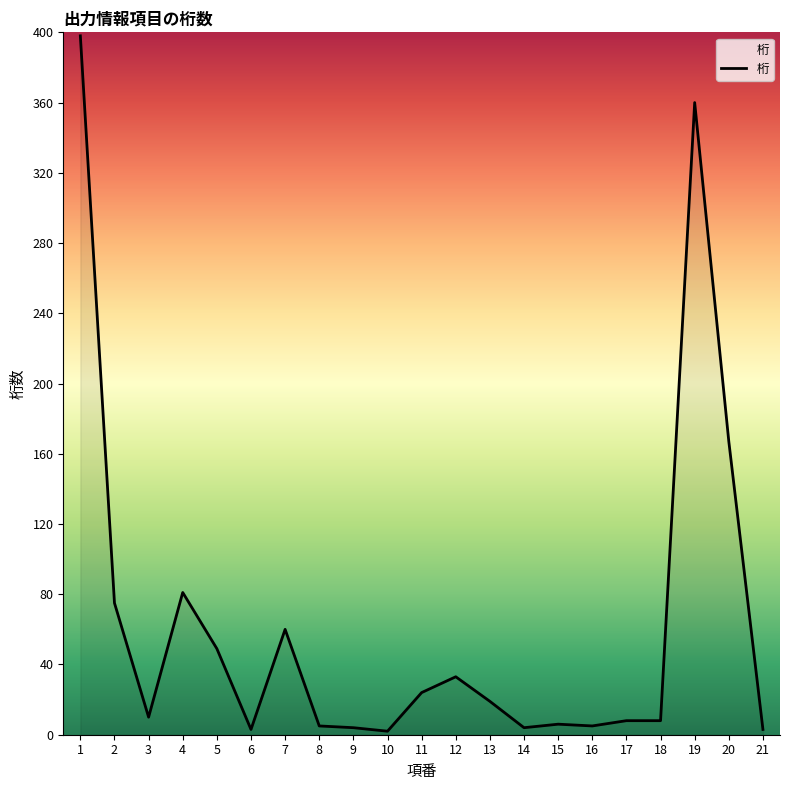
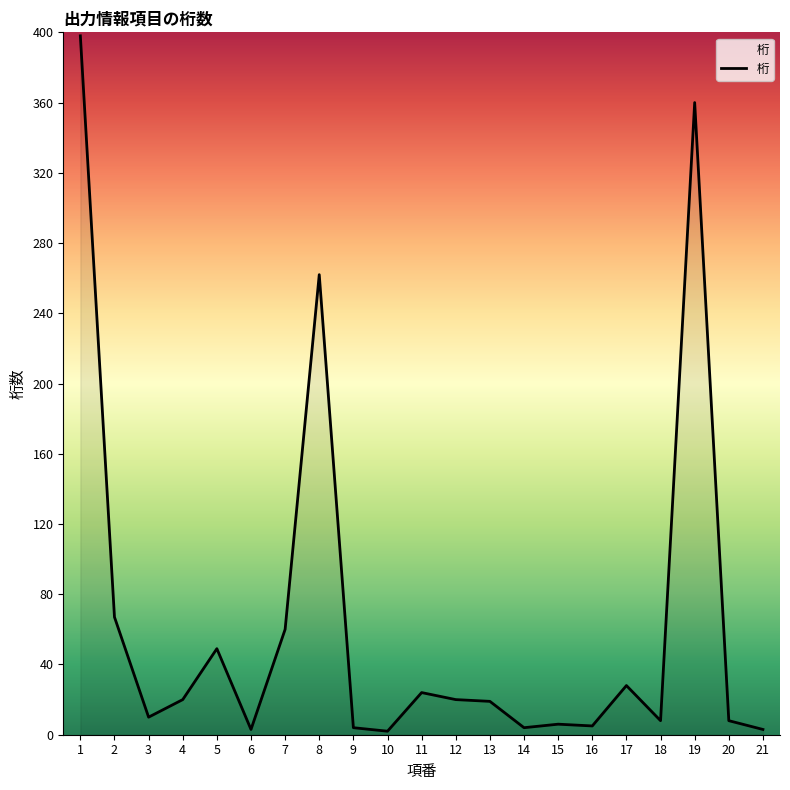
  {
    "1": 398,
-   "2": 75,
+   "2": 67,
    "3": 10,
-   "4": 81,
+   "4": 20,
    "5": 49,
    "6": 3,
    "7": 60,
-   "8": 5,
+   "8": 262,
    "9": 4,
    "10": 2,
    "11": 24,
-   "12": 33,
+   "12": 20,
    "13": 19,
    "14": 4,
    "15": 6,
    "16": 5,
-   "17": 8,
+   "17": 28,
    "18": 8,
    "19": 360,
-   "20": 167,
+   "20": 8,
    "21": 3
  }
